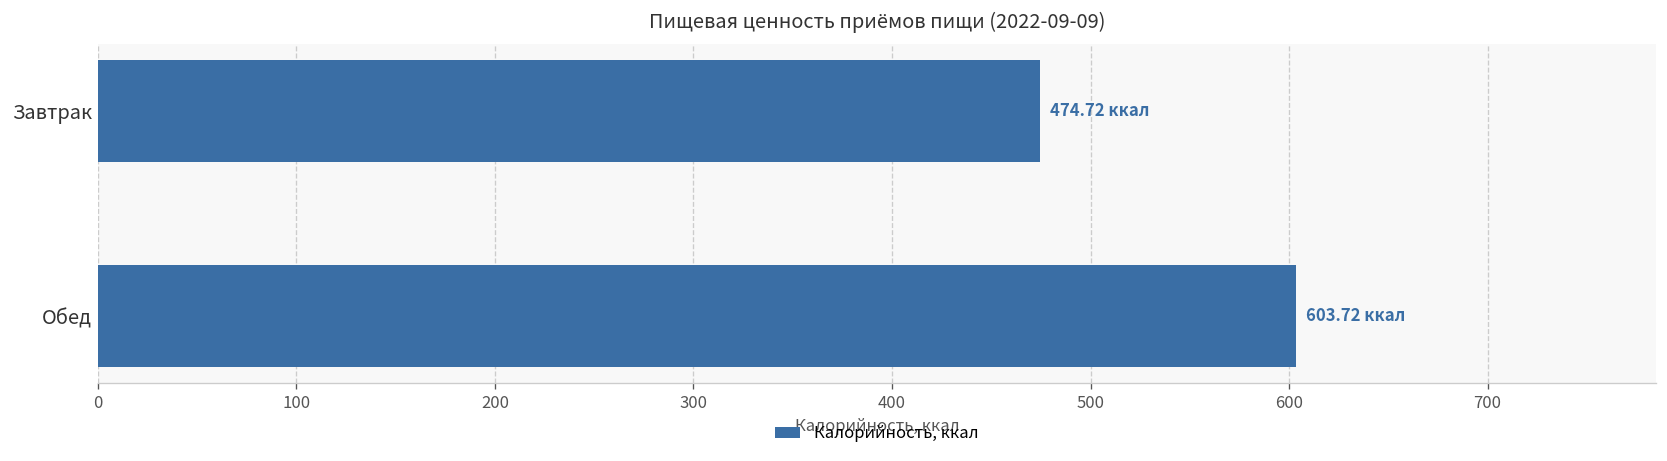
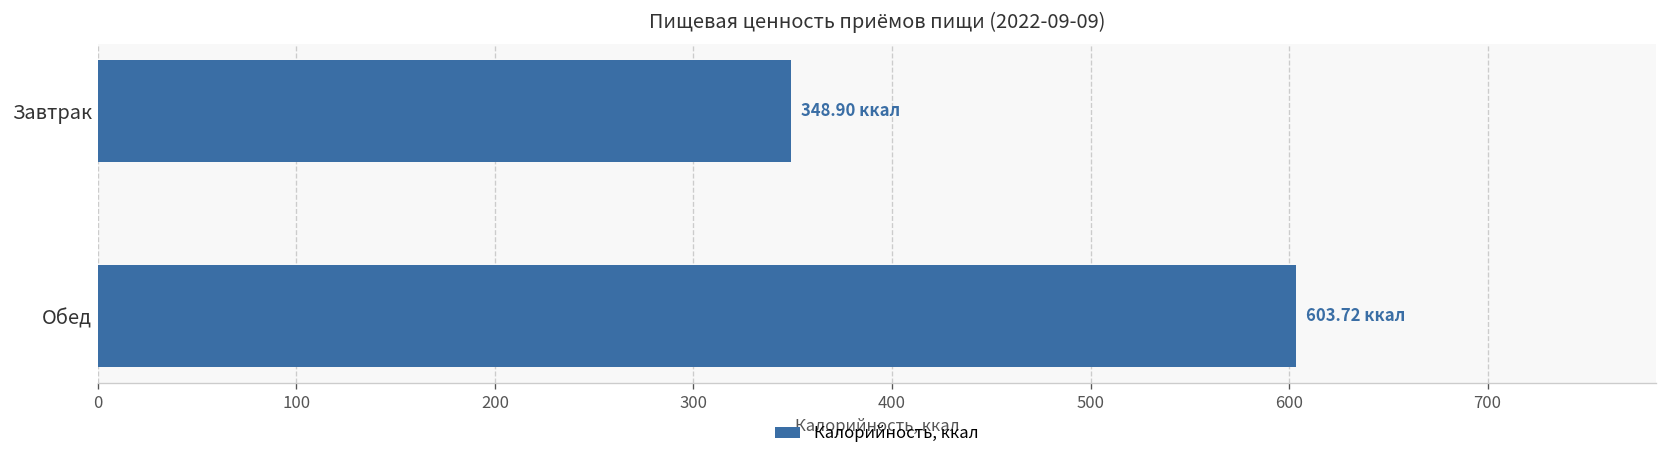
  {
-   "Завтрак": 474.72,
+   "Завтрак": 348.90,
    "Обед": 603.72
  }
